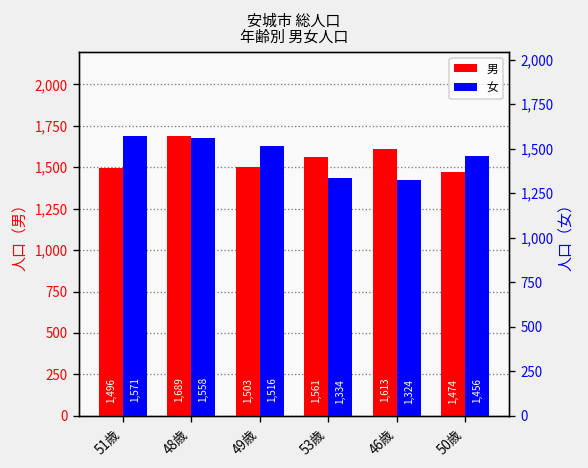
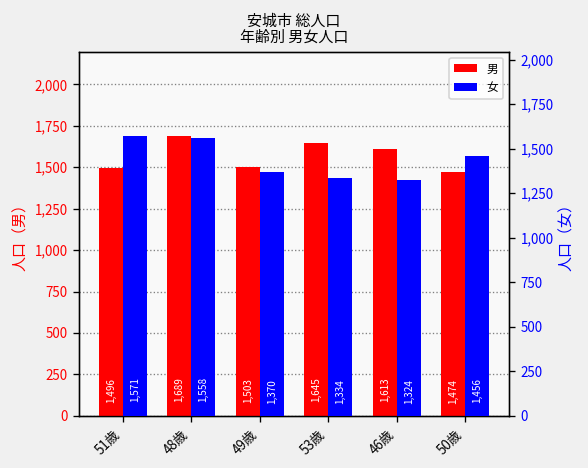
  {
    "男": {
      "51歳": "1,496",
      "48歳": "1,689",
      "49歳": "1,503",
-     "53歳": "1,561",
+     "53歳": "1,645",
      "46歳": "1,613",
      "50歳": "1,474"
    },
    "女": {
      "51歳": "1,571",
      "48歳": "1,558",
-     "49歳": "1,516",
+     "49歳": "1,370",
      "53歳": "1,334",
      "46歳": "1,324",
      "50歳": "1,456"
    }
  }
